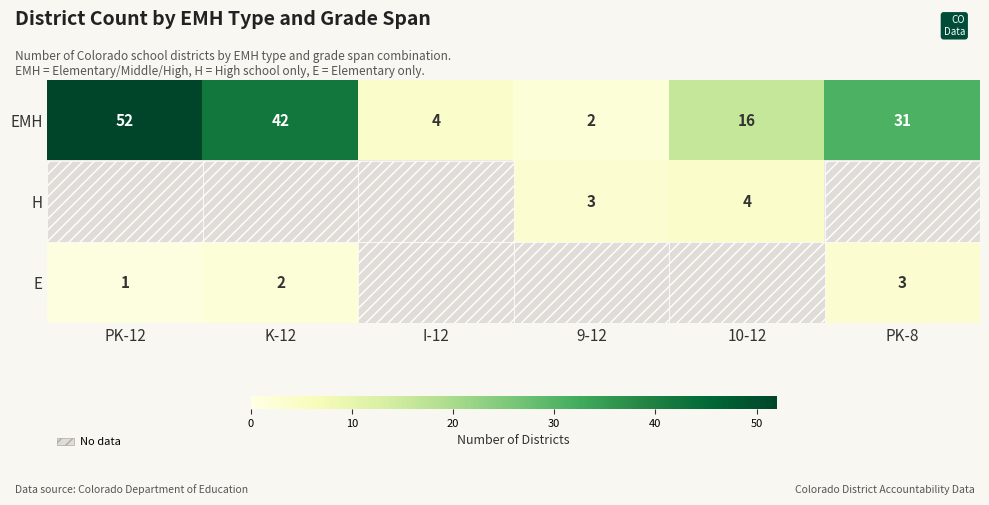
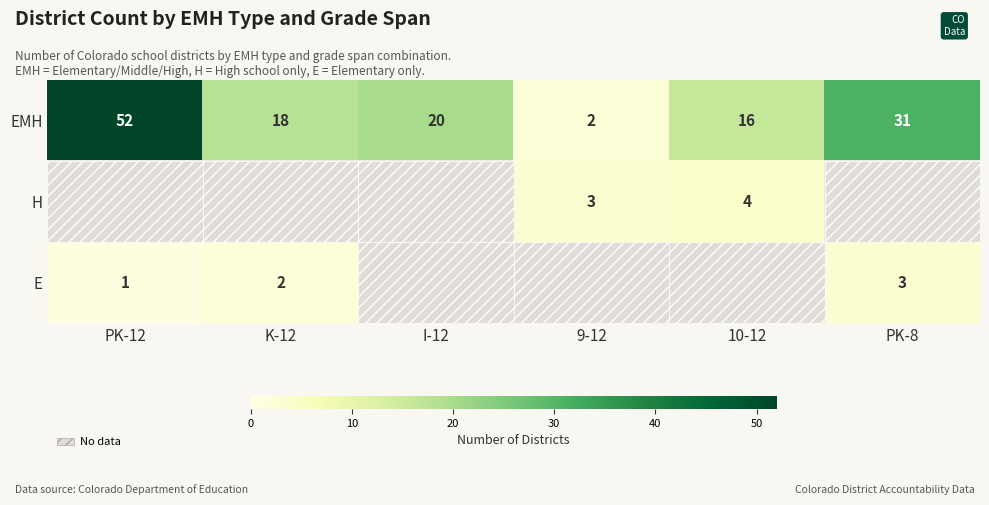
  {
    "EMH": {
      "PK-12": 52,
-     "K-12": 42,
-     "I-12": 4,
+     "K-12": 18,
+     "I-12": 20,
      "9-12": 2,
      "10-12": 16,
      "PK-8": 31
    },
    "H": {
      "9-12": 3,
      "10-12": 4
    },
    "E": {
      "PK-12": 1,
      "K-12": 2,
      "PK-8": 3
    }
  }
